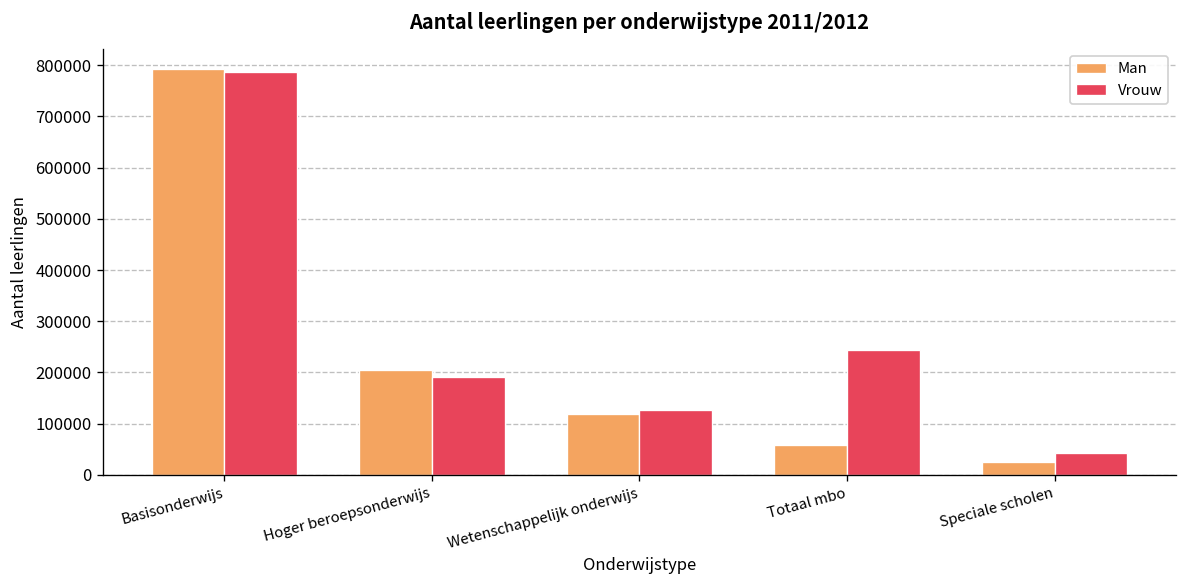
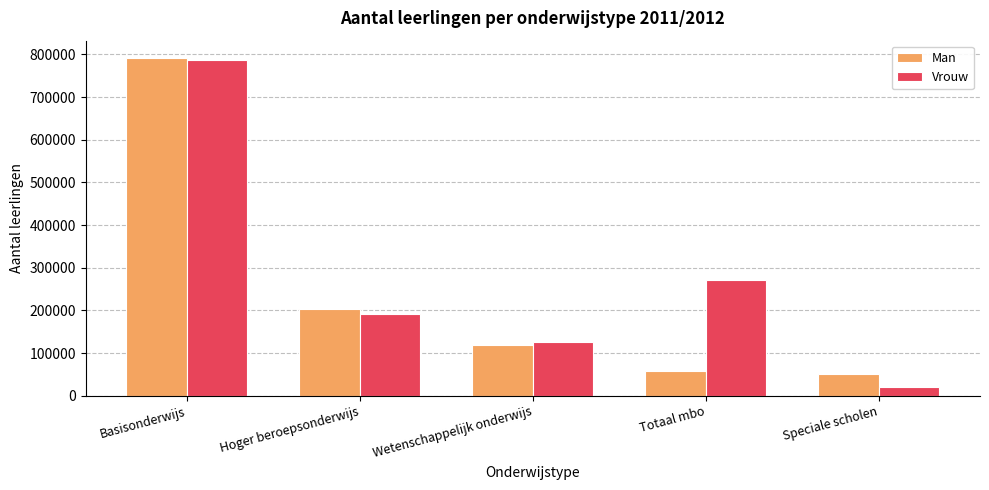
  {
    "Man": {
      "Basisonderwijs": 790000,
      "Hoger beroepsonderwijs": 200000,
      "Wetenschappelijk onderwijs": 120000,
      "Totaal mbo": 60000,
-     "Speciale scholen": 30000
+     "Speciale scholen": 50000
    },
    "Vrouw": {
      "Basisonderwijs": 790000,
      "Hoger beroepsonderwijs": 190000,
      "Wetenschappelijk onderwijs": 130000,
-     "Totaal mbo": 240000,
-     "Speciale scholen": 40000
+     "Totaal mbo": 270000,
+     "Speciale scholen": 20000
    }
  }
